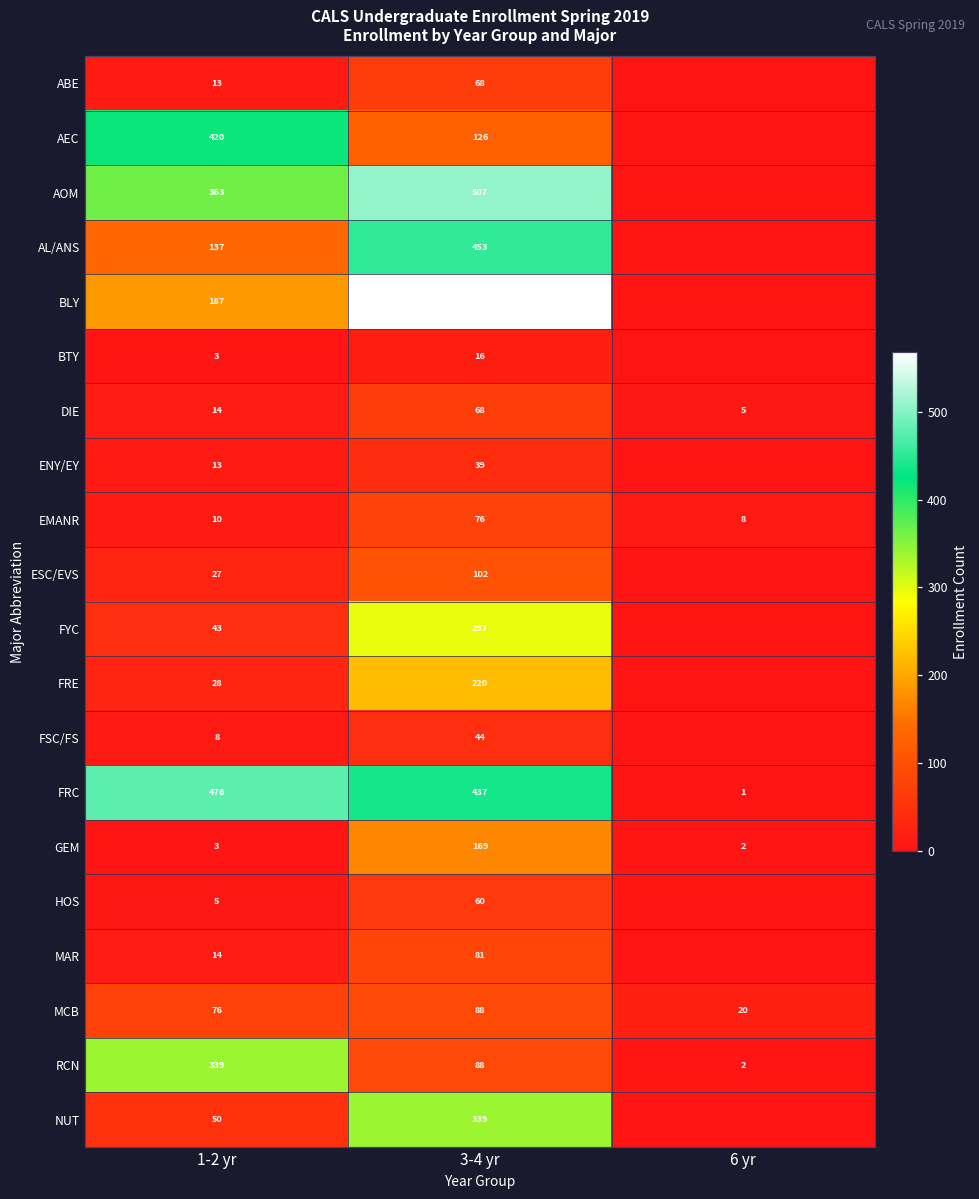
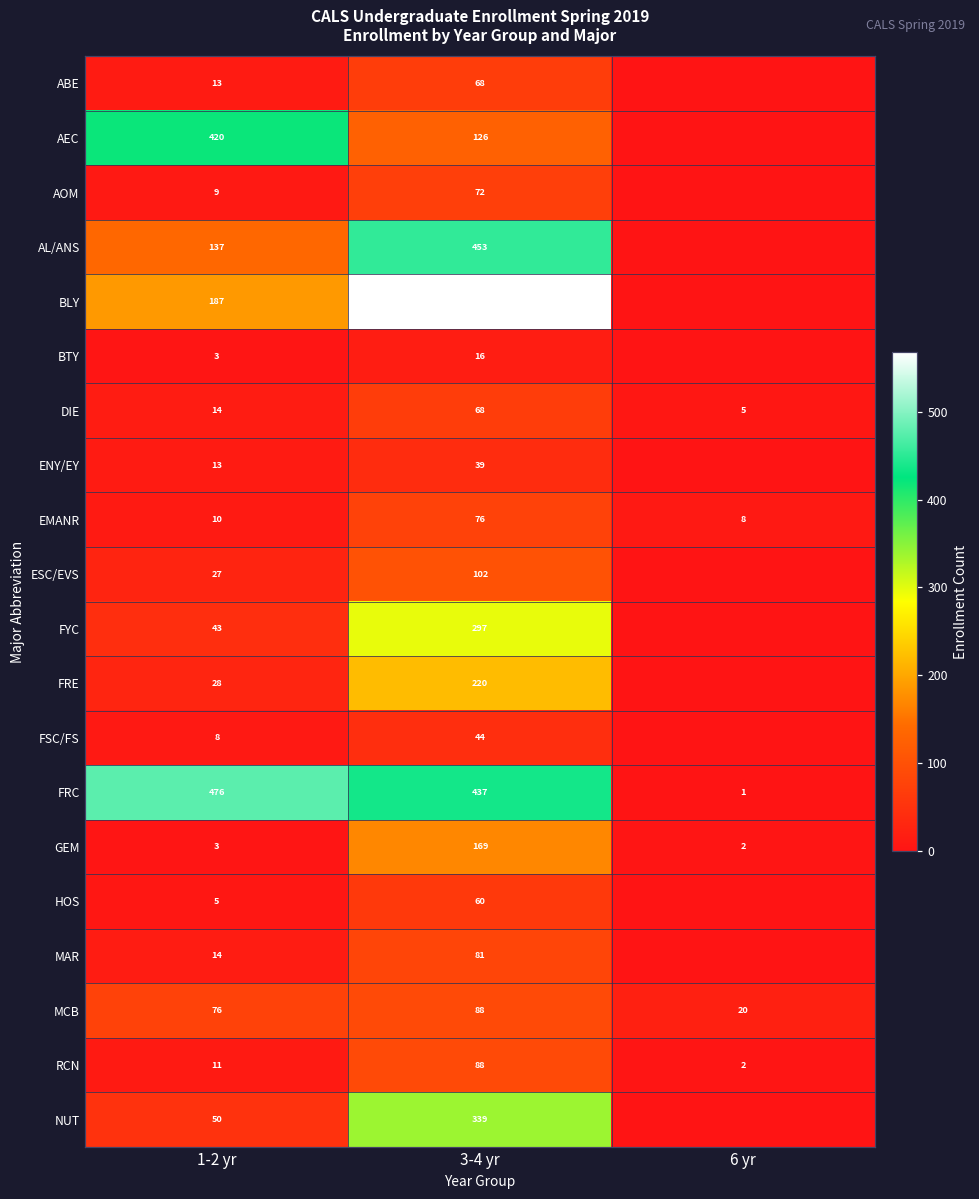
  {
    "ABE": {
      "1-2 yr": 13,
      "3-4 yr": 68
    },
    "AEC": {
      "1-2 yr": 420,
      "3-4 yr": 126
    },
    "AOM": {
-     "1-2 yr": 363,
-     "3-4 yr": 507
+     "1-2 yr": 9,
+     "3-4 yr": 72
    },
    "AL/ANS": {
      "1-2 yr": 137,
      "3-4 yr": 453
    },
    "BLY": {
      "1-2 yr": 187
    },
    "BTY": {
      "1-2 yr": 3,
      "3-4 yr": 16
    },
    "DIE": {
      "1-2 yr": 14,
      "3-4 yr": 68,
      "6 yr": 5
    },
    "ENY/EY": {
      "1-2 yr": 13,
      "3-4 yr": 39
    },
    "EMANR": {
      "1-2 yr": 10,
      "3-4 yr": 76,
      "6 yr": 8
    },
    "ESC/EVS": {
      "1-2 yr": 27,
      "3-4 yr": 102
    },
    "FYC": {
      "1-2 yr": 43,
      "3-4 yr": 297
    },
    "FRE": {
      "1-2 yr": 28,
      "3-4 yr": 220
    },
    "FSC/FS": {
      "1-2 yr": 8,
      "3-4 yr": 44
    },
    "FRC": {
      "1-2 yr": 476,
      "3-4 yr": 437,
      "6 yr": 1
    },
    "GEM": {
      "1-2 yr": 3,
      "3-4 yr": 169,
      "6 yr": 2
    },
    "HOS": {
      "1-2 yr": 5,
      "3-4 yr": 60
    },
    "MAR": {
      "1-2 yr": 14,
      "3-4 yr": 81
    },
    "MCB": {
      "1-2 yr": 76,
      "3-4 yr": 88,
      "6 yr": 20
    },
    "RCN": {
-     "1-2 yr": 339,
+     "1-2 yr": 11,
      "3-4 yr": 88,
      "6 yr": 2
    },
    "NUT": {
      "1-2 yr": 50,
      "3-4 yr": 339
    }
  }
